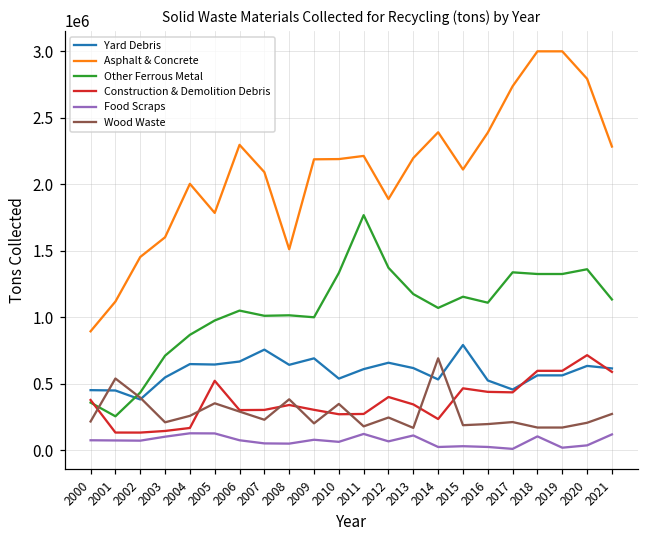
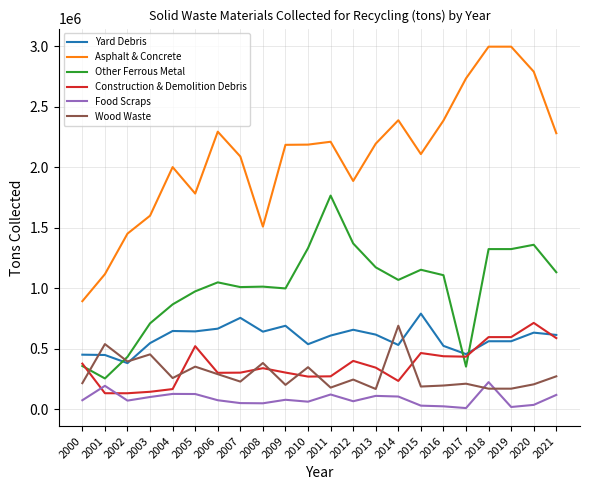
  {
    "Yard Debris": {
      "2000": 450000,
      "2001": 450000,
      "2003": 550000,
      "2004": 650000,
      "2005": 640000,
      "2006": 670000,
      "2007": 760000,
      "2008": 640000,
      "2009": 690000,
      "2010": 540000,
      "2011": 610000,
      "2012": 660000,
      "2013": 620000,
      "2014": 530000,
      "2015": 790000,
      "2016": 520000,
      "2017": 460000,
      "2018": 560000,
      "2019": 560000,
      "2020": 630000,
      "2021": 610000
    },
    "Asphalt & Concrete": {
      "2000": 890000,
      "2001": 1120000,
      "2002": 1450000,
      "2003": 1600000,
      "2004": 2000000,
      "2005": 1780000,
      "2006": 2300000,
      "2007": 2090000,
      "2008": 1510000,
      "2009": 2190000,
      "2010": 2190000,
      "2011": 2210000,
      "2012": 1890000,
      "2013": 2200000,
      "2014": 2390000,
      "2015": 2110000,
      "2016": 2390000,
      "2017": 2740000,
      "2018": 3000000,
      "2019": 3000000,
      "2020": 2790000,
      "2021": 2280000
    },
    "Other Ferrous Metal": {
      "2001": 250000,
      "2002": 430000,
      "2003": 710000,
      "2004": 870000,
      "2005": 970000,
      "2006": 1050000,
      "2007": 1010000,
      "2008": 1010000,
      "2009": 1000000,
      "2010": 1330000,
      "2011": 1770000,
      "2012": 1370000,
      "2013": 1170000,
      "2014": 1070000,
      "2015": 1150000,
      "2016": 1110000,
-     "2017": 1340000,
+     "2017": 350000,
      "2018": 1320000,
      "2019": 1320000,
      "2020": 1360000,
      "2021": 1130000
    },
    "Construction & Demolition Debris": {
      "2001": 130000,
      "2002": 130000,
      "2003": 140000,
      "2004": 170000,
      "2005": 520000,
      "2007": 300000,
      "2008": 340000,
      "2009": 300000,
      "2010": 270000,
      "2011": 270000,
      "2012": 400000,
      "2013": 340000,
      "2014": 230000,
      "2015": 460000,
      "2016": 440000,
      "2017": 430000,
      "2018": 600000,
      "2019": 600000,
      "2020": 710000,
      "2021": 590000
    },
    "Food Scraps": {
      "2000": 70000,
-     "2001": 70000,
+     "2001": 190000,
      "2002": 70000,
      "2003": 100000,
      "2004": 130000,
      "2005": 130000,
      "2006": 70000,
      "2007": 50000,
      "2008": 50000,
      "2009": 80000,
      "2010": 60000,
      "2011": 120000,
      "2012": 70000,
      "2013": 110000,
-     "2014": 20000,
+     "2014": 100000,
      "2015": 30000,
      "2016": 20000,
      "2017": 10000,
-     "2018": 100000,
+     "2018": 220000,
      "2019": 20000,
      "2020": 40000,
      "2021": 120000
    },
    "Wood Waste": {
      "2000": 220000,
      "2001": 540000,
-     "2003": 210000,
+     "2003": 450000,
      "2004": 260000,
      "2005": 350000,
      "2007": 230000,
      "2008": 380000,
      "2009": 200000,
      "2010": 350000,
      "2011": 180000,
      "2012": 240000,
      "2013": 170000,
      "2014": 690000,
      "2015": 190000,
      "2016": 200000,
      "2017": 210000,
      "2018": 170000,
      "2019": 170000,
      "2020": 210000,
      "2021": 270000
    }
  }
